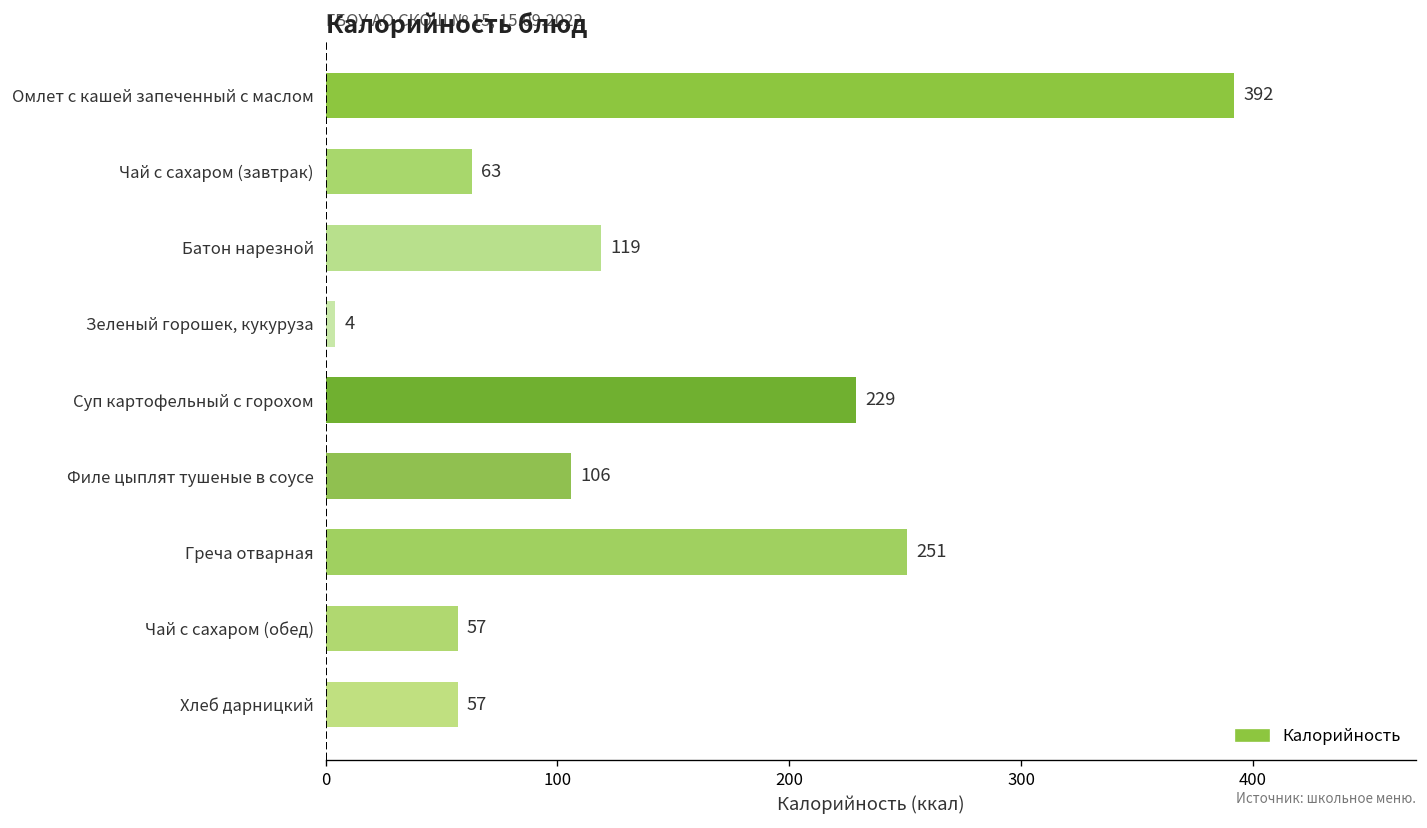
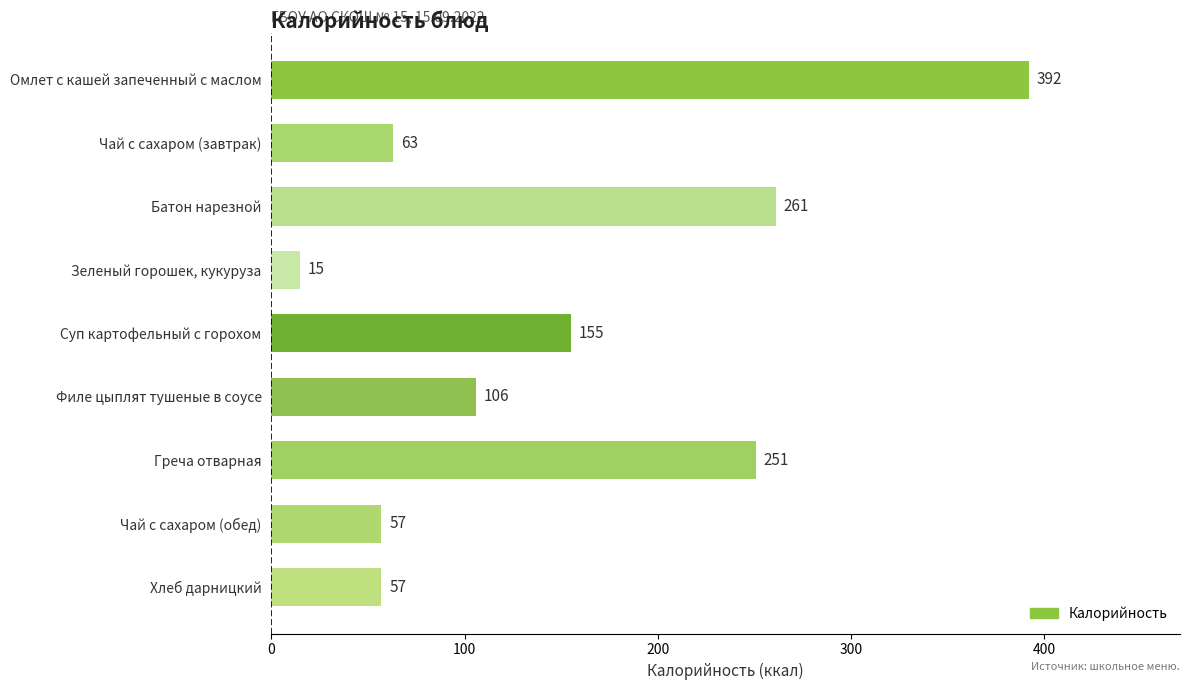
  {
    "Омлет с кашей запеченный с маслом": 392,
    "Чай с сахаром (завтрак)": 63,
-   "Батон нарезной": 119,
-   "Зеленый горошек, кукуруза": 4,
-   "Суп картофельный с горохом": 229,
+   "Батон нарезной": 261,
+   "Зеленый горошек, кукуруза": 15,
+   "Суп картофельный с горохом": 155,
    "Филе цыплят тушеные в соусе": 106,
    "Греча отварная": 251,
    "Чай с сахаром (обед)": 57,
    "Хлеб дарницкий": 57
  }
